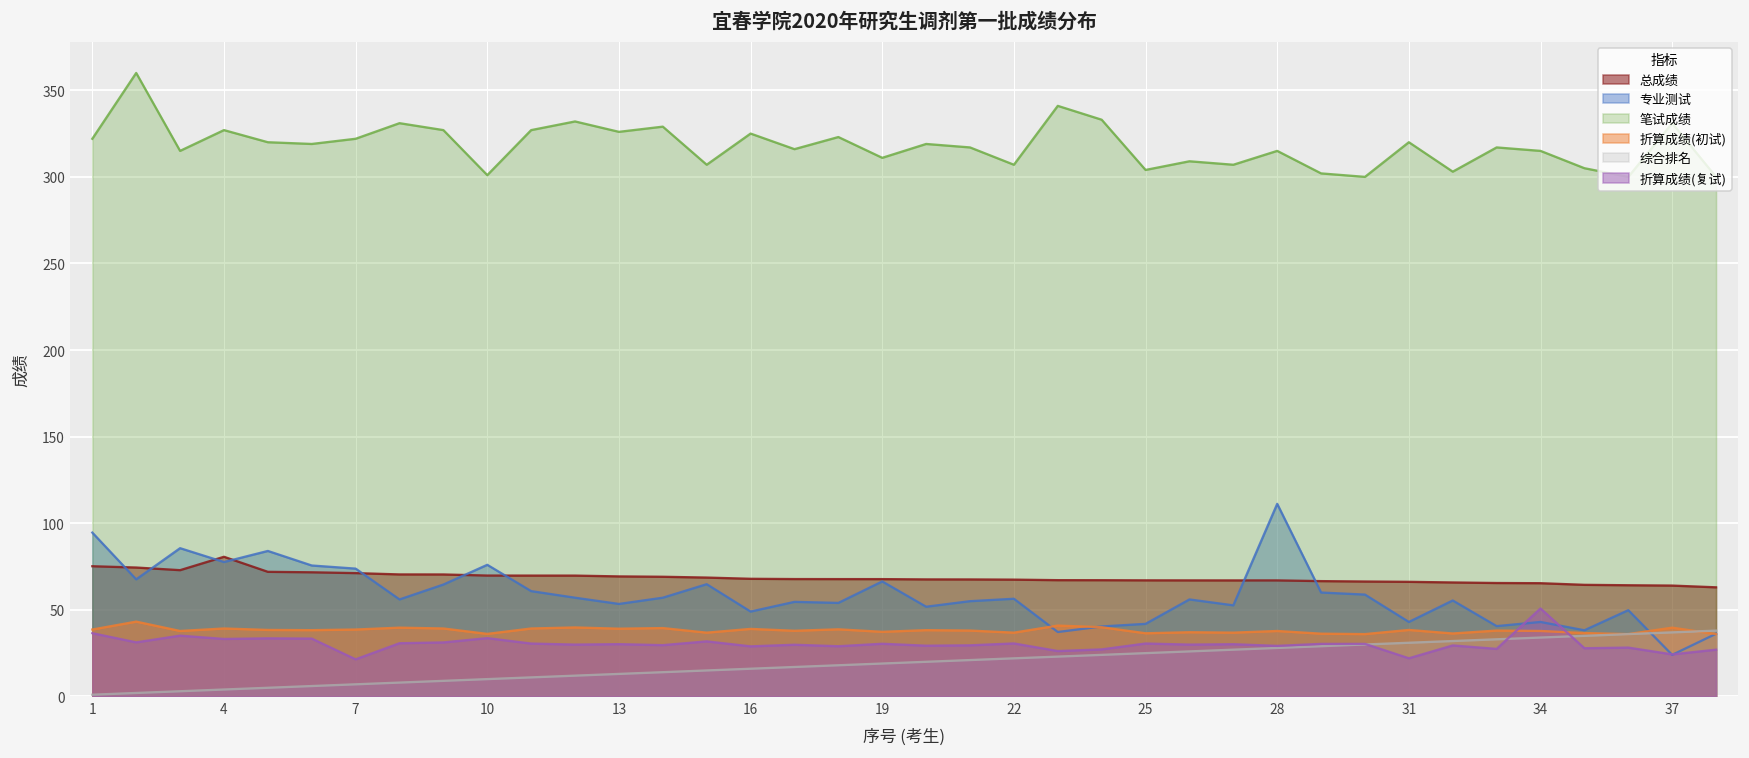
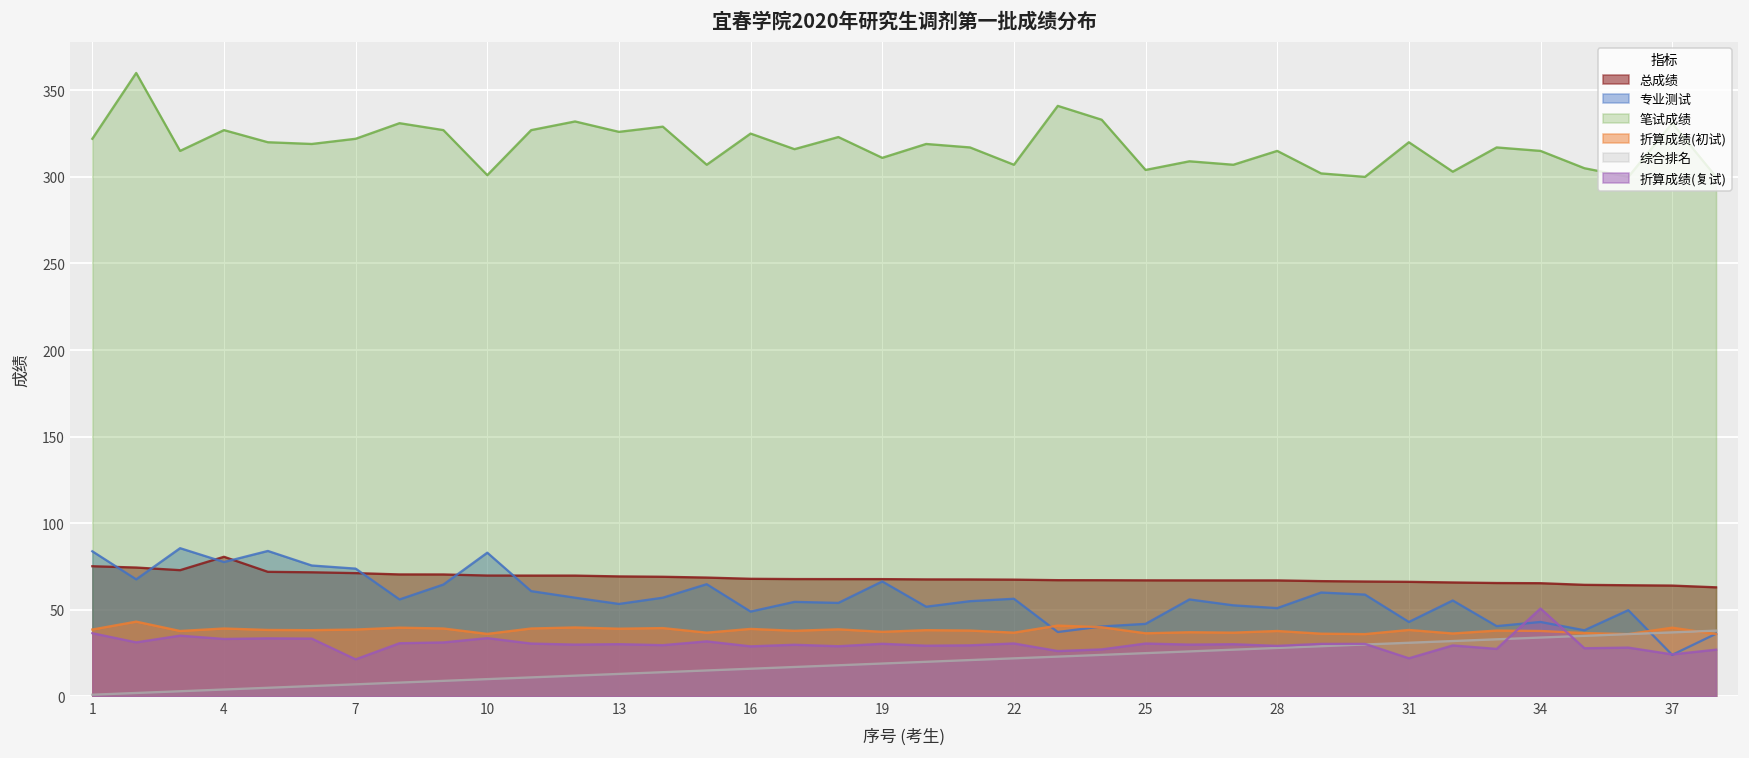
  {
    "总成绩": {
      "1": 75,
      "4": 81,
      "7": 71,
      "10": 70,
      "13": 69,
      "16": 68,
      "22": 67,
      "25": 67,
      "28": 67,
      "31": 66,
      "34": 65,
      "37": 64
    },
    "专业测试": {
-     "1": 95,
+     "1": 84,
      "4": 78,
      "7": 74,
-     "10": 76,
+     "10": 83,
      "13": 53,
      "16": 49,
      "22": 56,
      "25": 42,
-     "28": 111,
+     "28": 51,
      "31": 43,
      "34": 43
    },
    "折算成绩(初试)": {
      "1": 39,
      "4": 39,
      "7": 39,
      "10": 36,
      "13": 39,
      "16": 39,
      "19": 37,
      "22": 37,
      "25": 36,
      "28": 38,
      "31": 38,
      "34": 38,
      "37": 40
    },
    "折算成绩(复试)": {
      "1": 37,
      "4": 33,
      "7": 21,
      "10": 34,
      "13": 30,
      "16": 29,
      "19": 30,
      "22": 31,
      "25": 31,
      "31": 22,
      "34": 51
    }
  }
